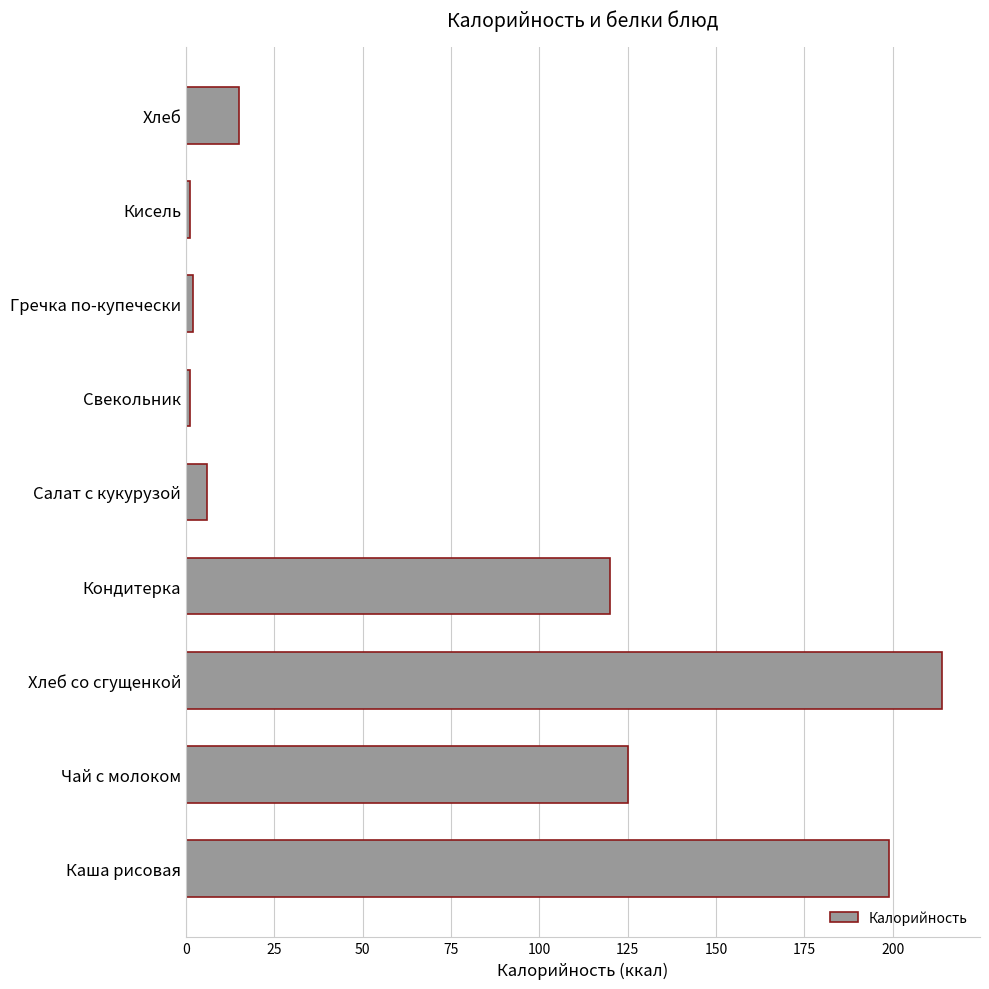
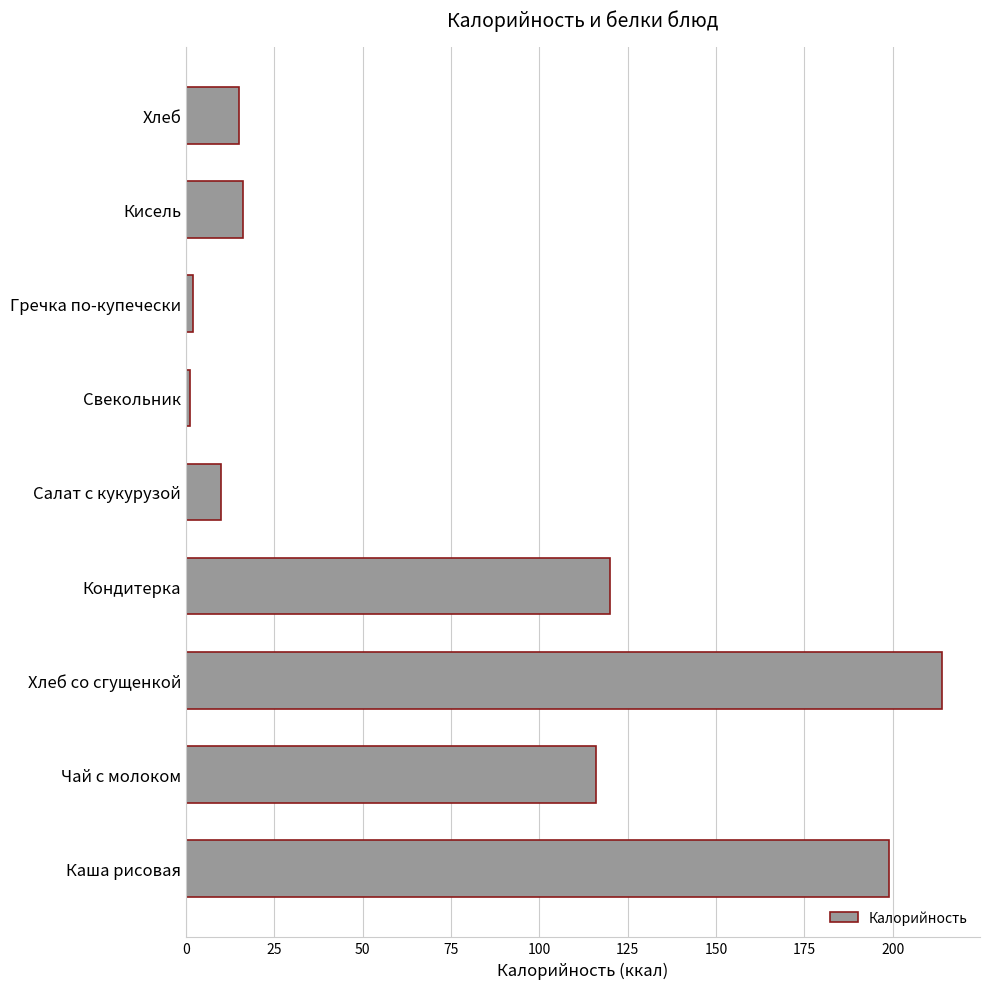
  {
    "Хлеб": 15,
-   "Кисель": 1,
+   "Кисель": 16,
    "Гречка по-купечески": 2,
    "Свекольник": 1,
-   "Салат с кукурузой": 6,
+   "Салат с кукурузой": 10,
    "Кондитерка": 120,
    "Хлеб со сгущенкой": 214,
-   "Чай с молоком": 125,
+   "Чай с молоком": 116,
    "Каша рисовая": 199
  }
